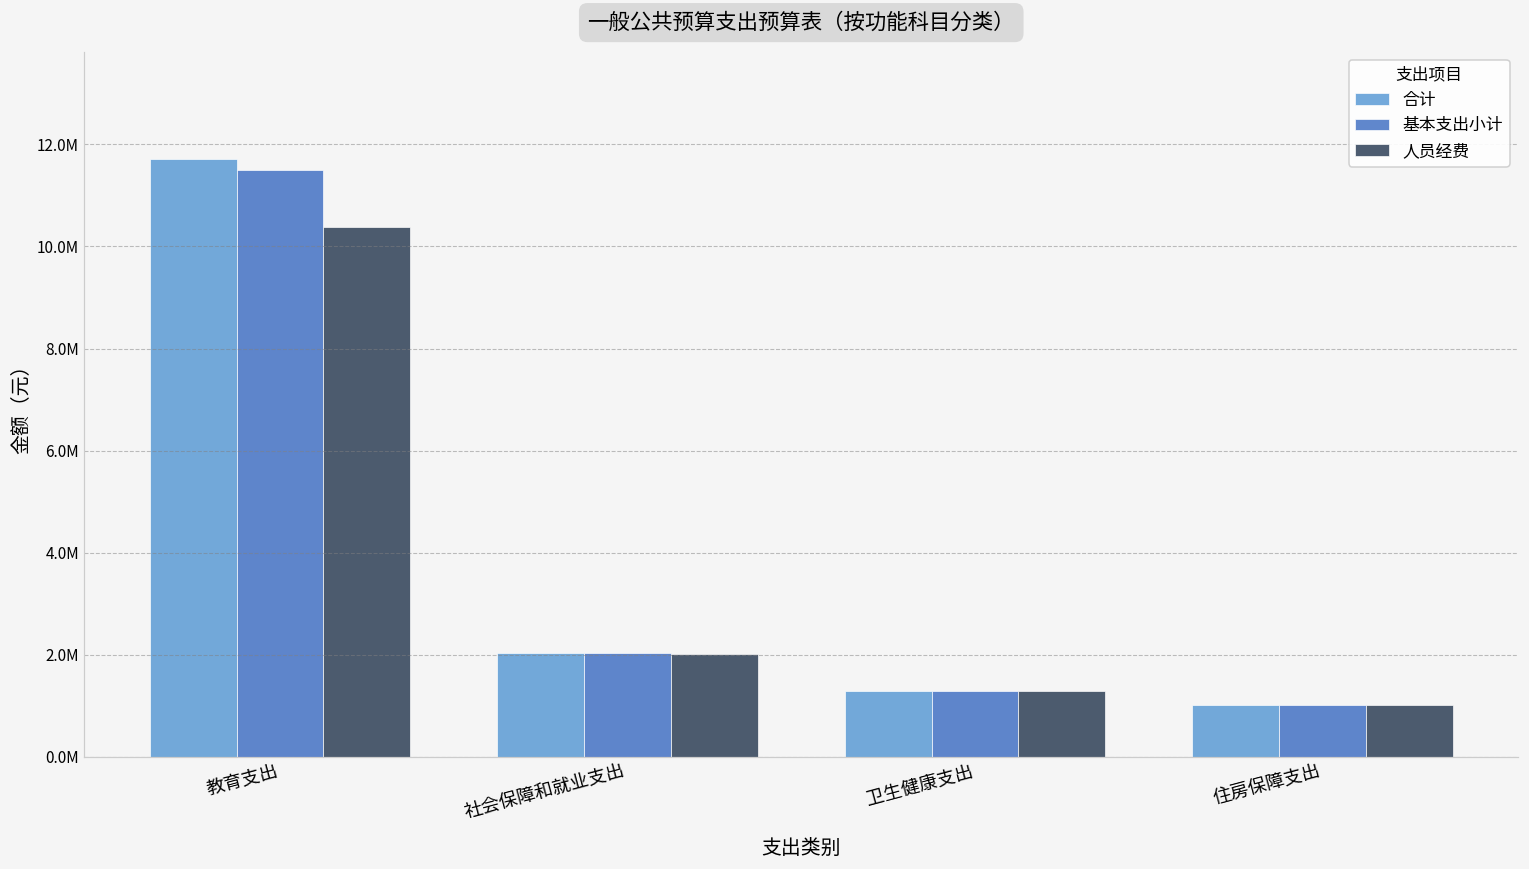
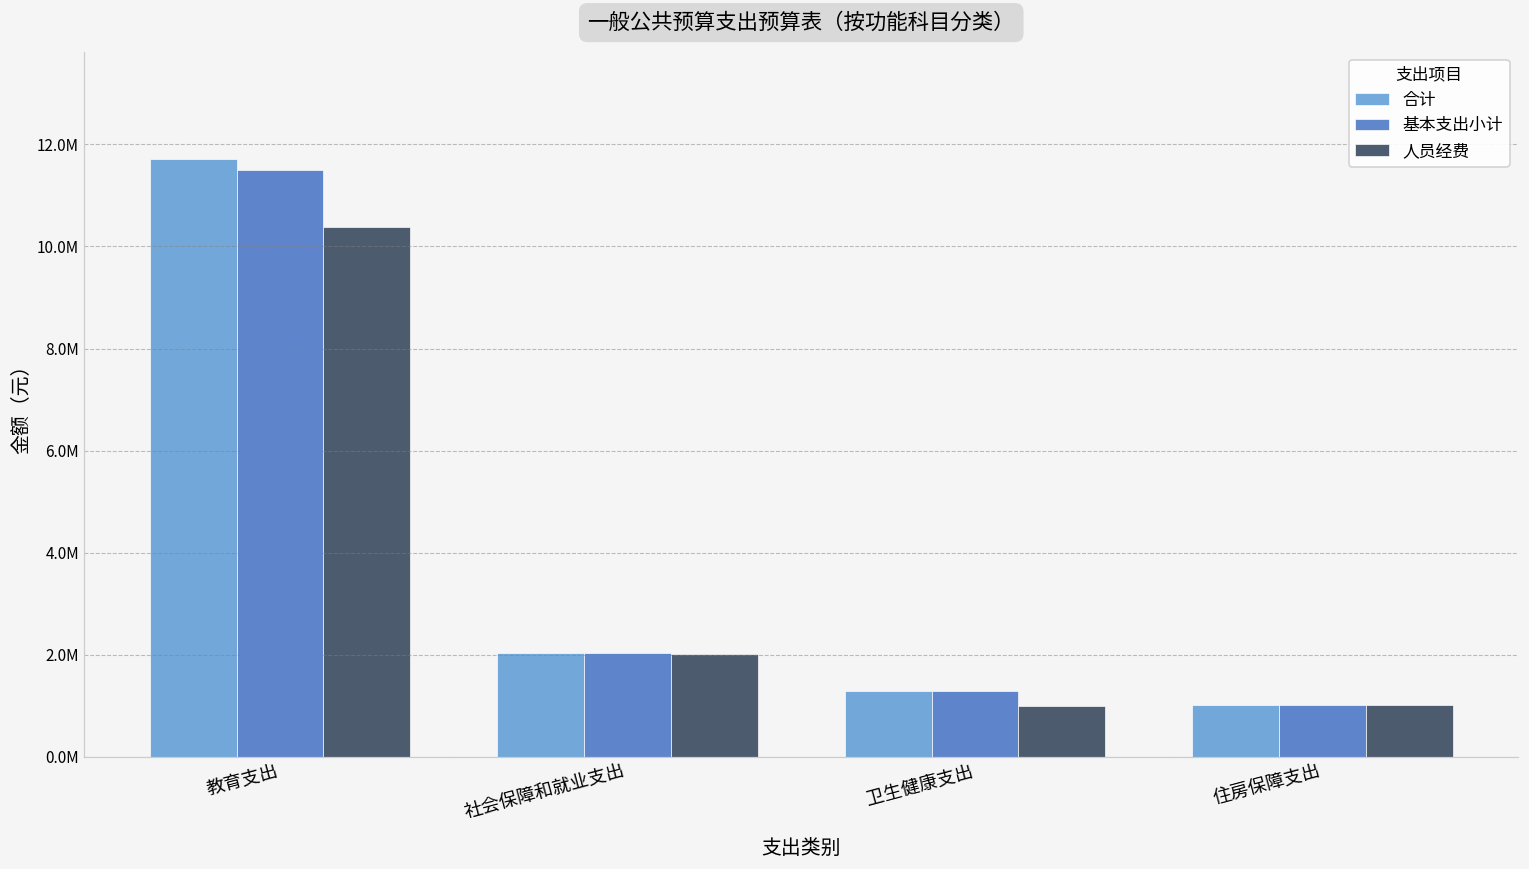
  {
    "人员经费": {
      "教育支出": 10400000,
      "社会保障和就业支出": 2000000,
-     "卫生健康支出": 1300000,
+     "卫生健康支出": 1000000,
      "住房保障支出": 1000000
    }
  }
